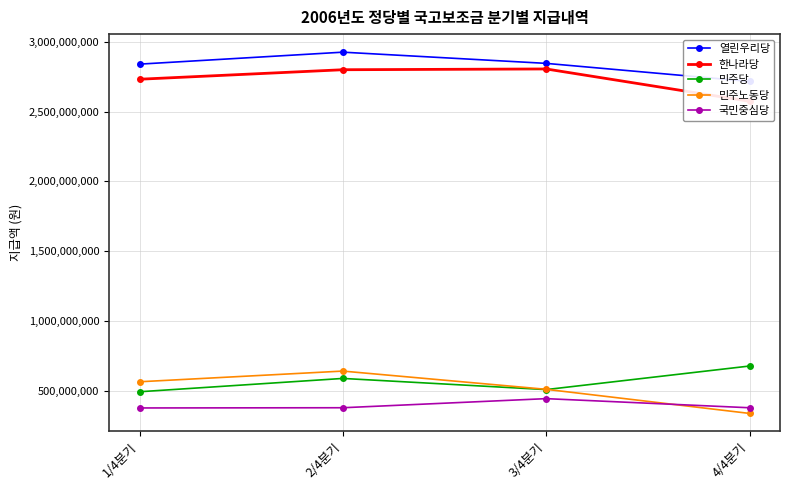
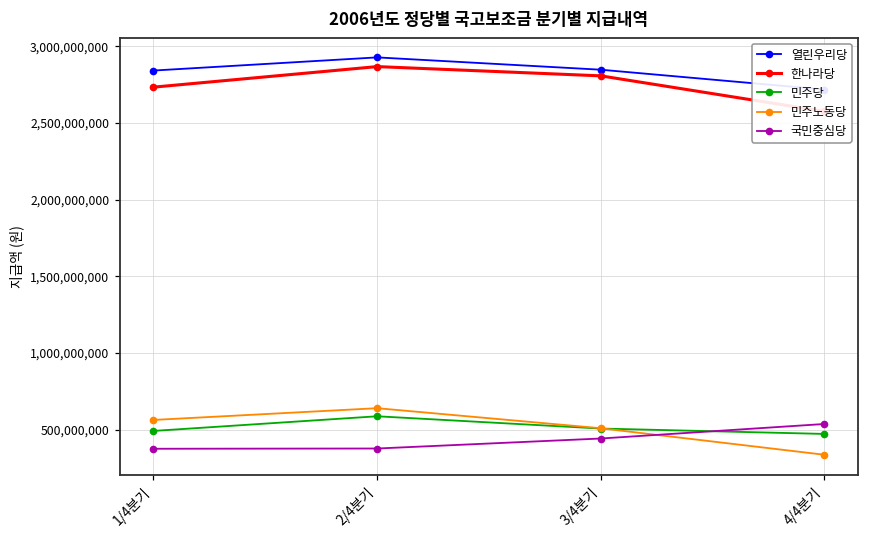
  {
    "열린우리당": {
      "1/4분기": "2,840,000,000",
      "2/4분기": "2,930,000,000",
      "3/4분기": "2,850,000,000"
    },
    "한나라당": {
      "1/4분기": "2,730,000,000",
-     "2/4분기": "2,800,000,000",
+     "2/4분기": "2,870,000,000",
      "3/4분기": "2,810,000,000"
    },
    "민주당": {
      "1/4분기": "490,000,000",
      "2/4분기": "590,000,000",
-     "4/4분기": "680,000,000"
+     "4/4분기": "470,000,000"
    },
    "민주노동당": {
      "1/4분기": "560,000,000",
      "2/4분기": "640,000,000",
      "4/4분기": "340,000,000"
    },
    "국민중심당": {
      "1/4분기": "380,000,000",
      "2/4분기": "380,000,000",
      "3/4분기": "440,000,000",
-     "4/4분기": "380,000,000"
+     "4/4분기": "540,000,000"
    }
  }
